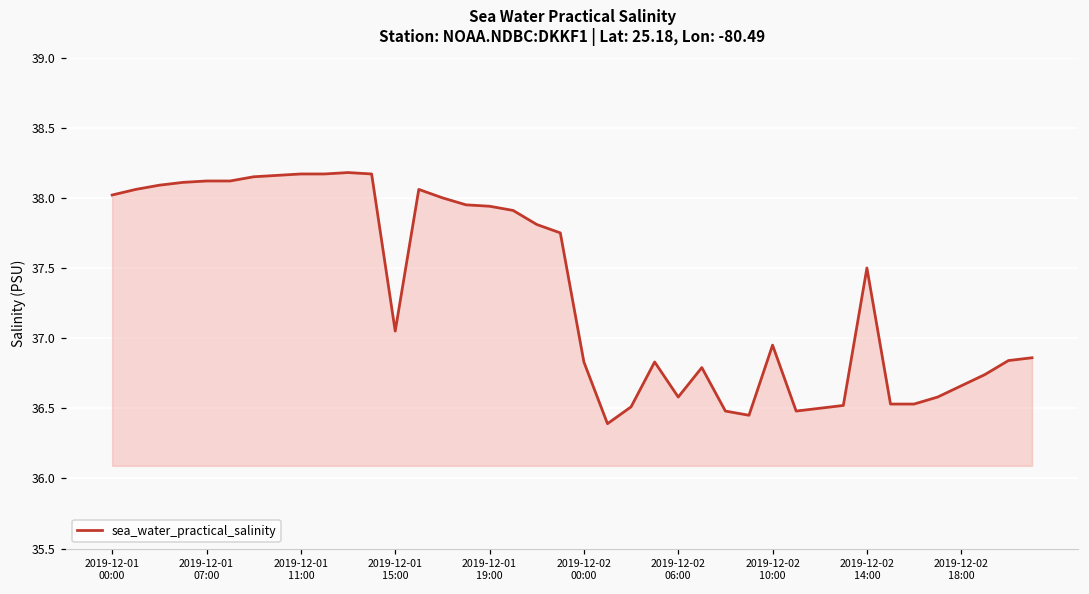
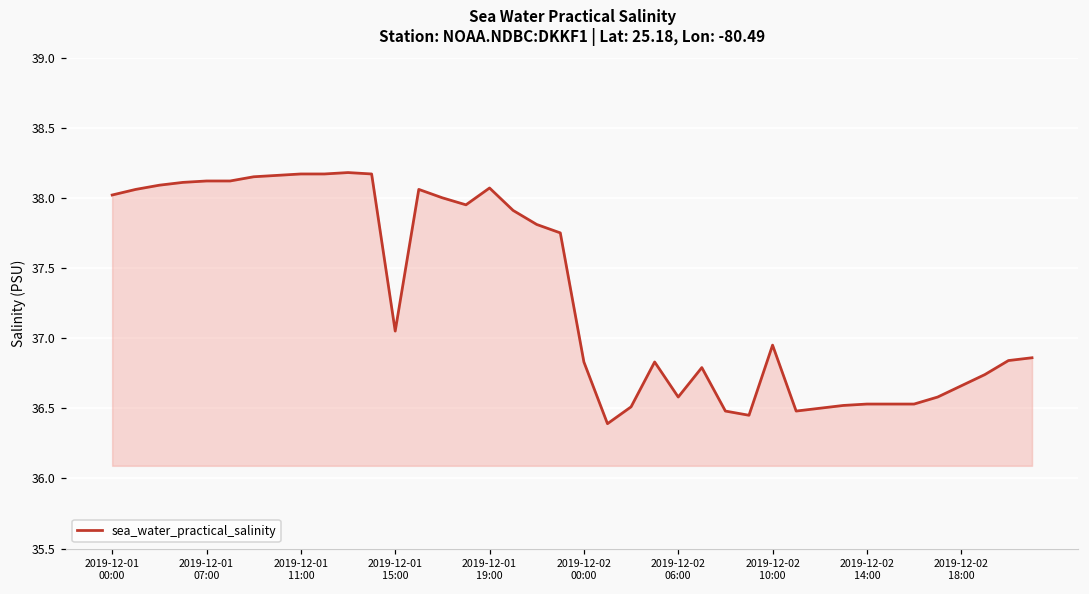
  {
    "2019-12-01 00:00": 38.02,
    "2019-12-01 07:00": 38.12,
    "2019-12-01 11:00": 38.17,
    "2019-12-01 15:00": 37.05,
-   "2019-12-01 19:00": 37.94,
+   "2019-12-01 19:00": 38.07,
    "2019-12-02 00:00": 36.83,
    "2019-12-02 06:00": 36.58,
    "2019-12-02 10:00": 36.95,
-   "2019-12-02 14:00": 37.50,
+   "2019-12-02 14:00": 36.53,
    "2019-12-02 18:00": 36.66
  }
